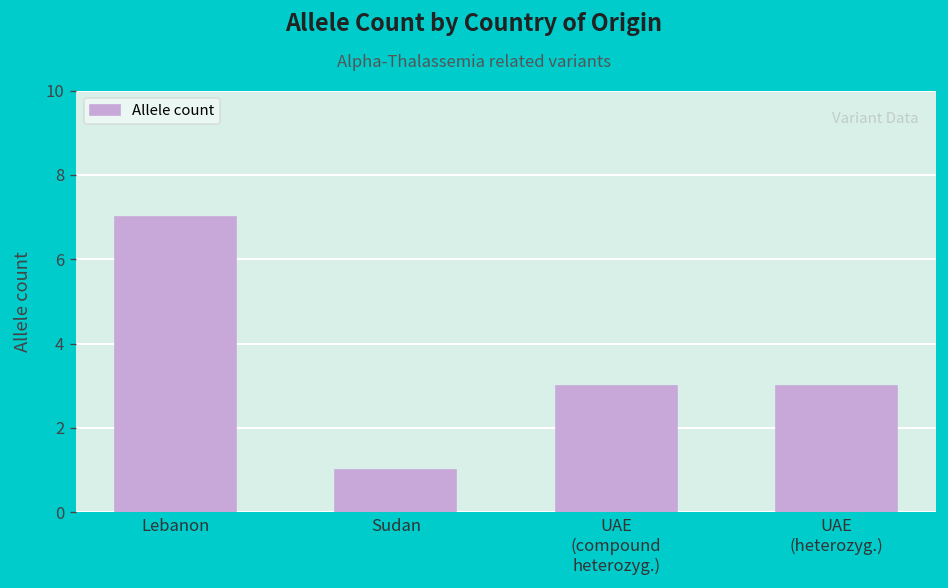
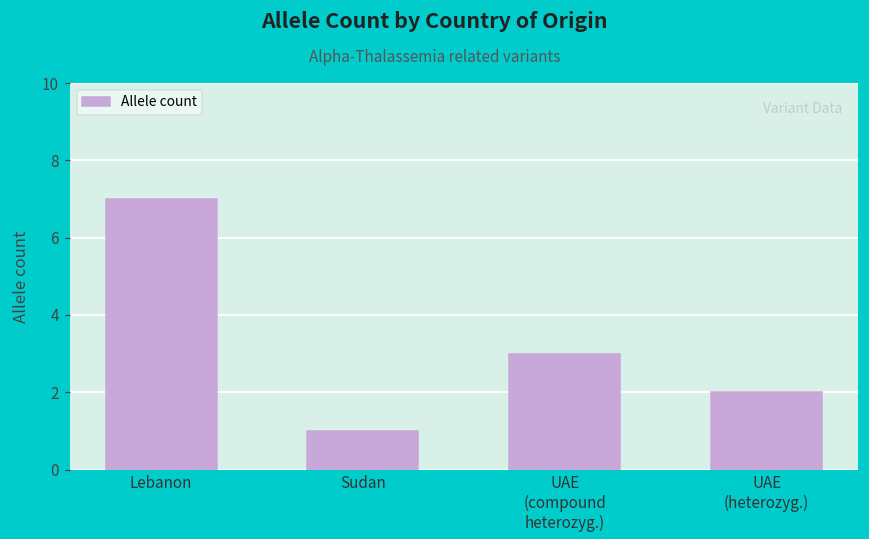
  {
    "Lebanon": 7,
    "Sudan": 1,
    "UAE (compound heterozyg.)": 3,
-   "UAE (heterozyg.)": 3
+   "UAE (heterozyg.)": 2
  }
